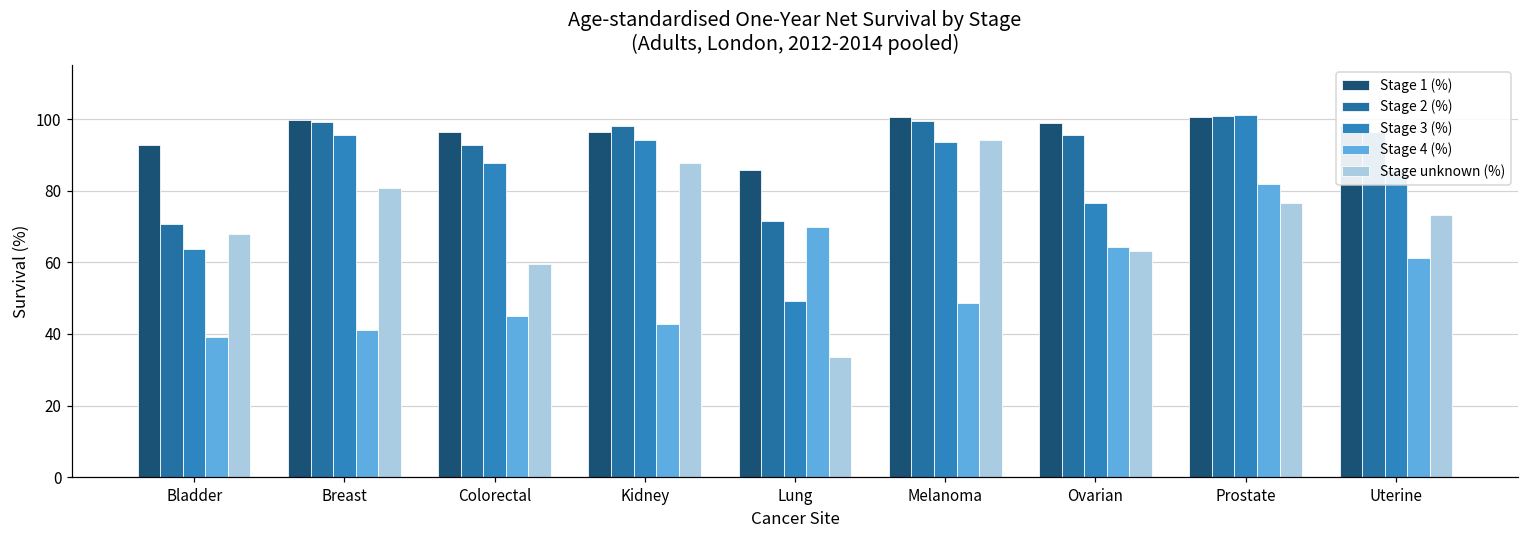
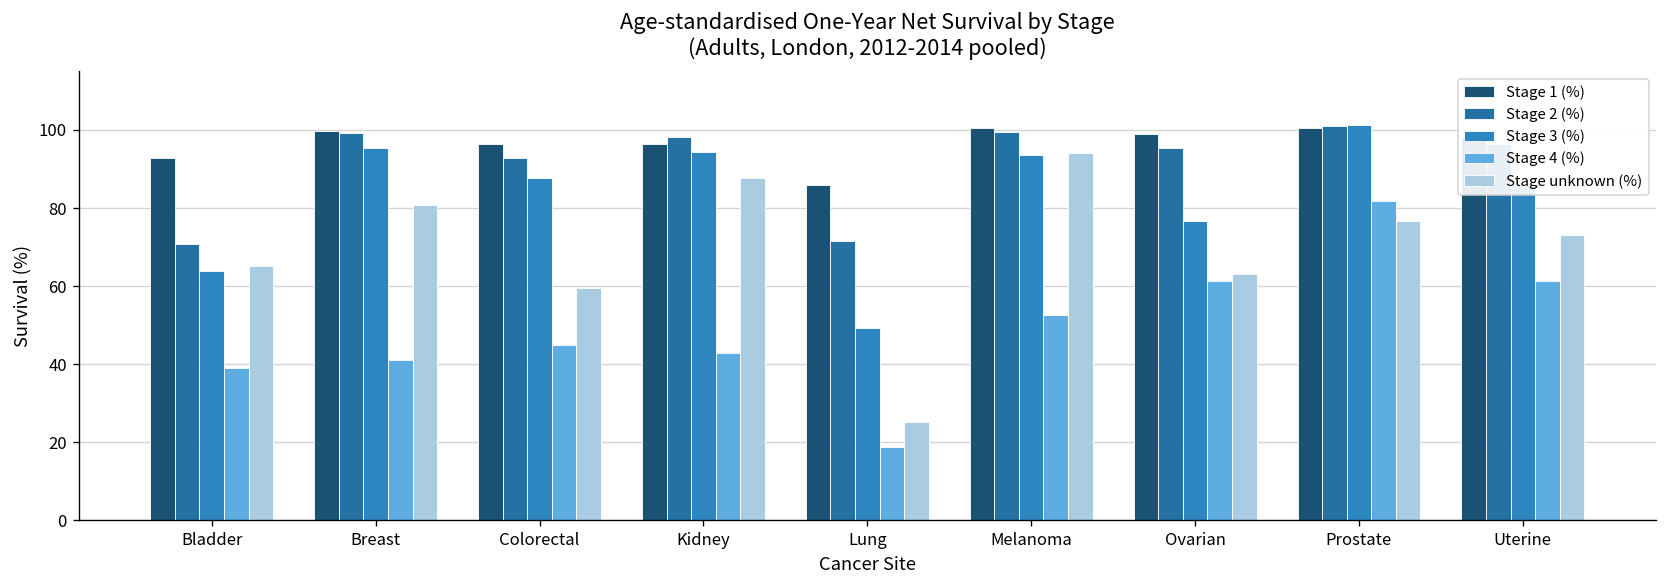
  {
    "Stage 4 (%)": {
      "Bladder": 39,
      "Breast": 41,
      "Colorectal": 45,
      "Kidney": 43,
-     "Lung": 70,
-     "Melanoma": 49,
-     "Ovarian": 64,
+     "Lung": 19,
+     "Melanoma": 53,
+     "Ovarian": 61,
      "Prostate": 82,
      "Uterine": 61
    },
    "Stage unknown (%)": {
-     "Bladder": 68,
+     "Bladder": 65,
      "Breast": 81,
      "Colorectal": 60,
      "Kidney": 88,
-     "Lung": 34,
+     "Lung": 25,
      "Melanoma": 94,
      "Ovarian": 63,
      "Prostate": 77,
      "Uterine": 73
    }
  }
